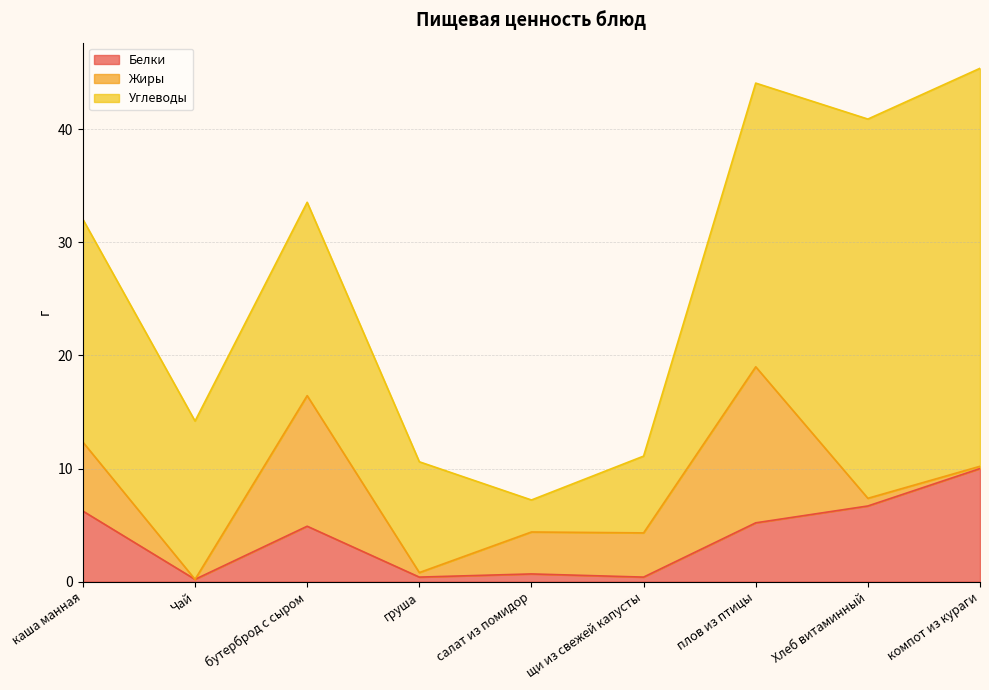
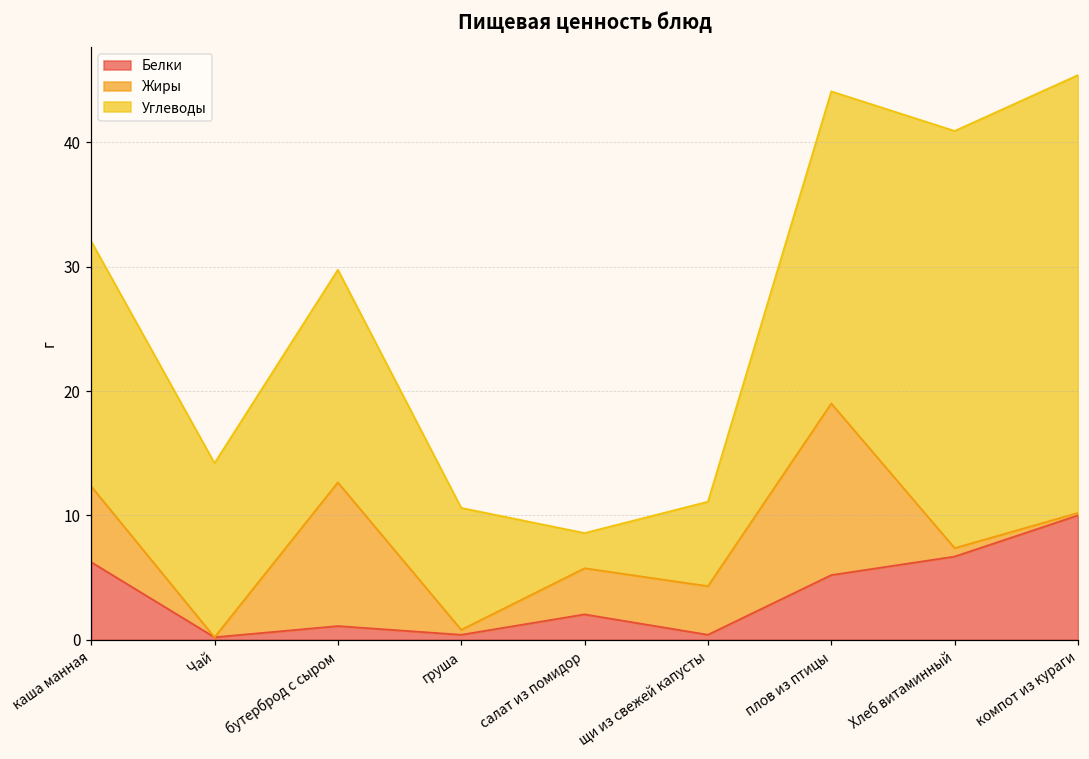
  {
    "Белки": {
      "каша манная": 6.2,
-     "бутерброд с сыром": 4.9,
+     "бутерброд с сыром": 1.1,
      "груша": 0.4,
-     "салат из помидор": 0.7,
+     "салат из помидор": 2.0,
      "щи из свежей капусты": 0.4,
      "плов из птицы": 5.2,
      "Хлеб витаминный": 6.7
    }
  }
